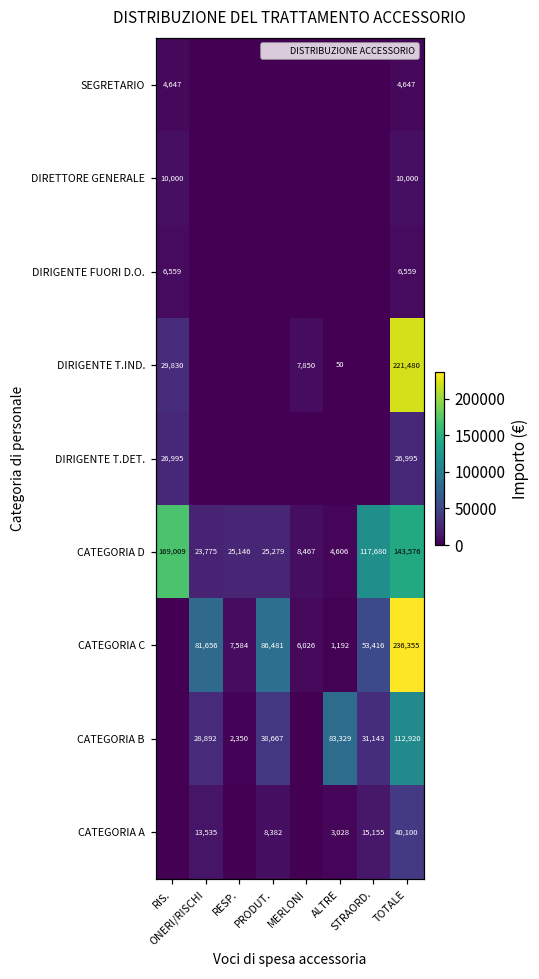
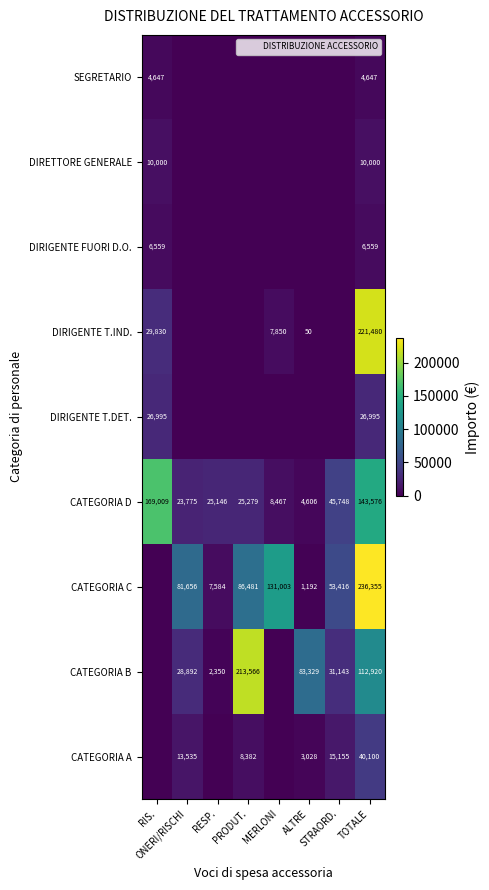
  {
    "SEGRETARIO": {
      "RIS.": "4,647",
      "TOTALE": "4,647"
    },
    "DIRETTORE GENERALE": {
      "RIS.": "10,000",
      "TOTALE": "10,000"
    },
    "DIRIGENTE FUORI D.O.": {
      "RIS.": "6,559",
      "TOTALE": "6,559"
    },
    "DIRIGENTE T.IND.": {
      "RIS.": "29,830",
      "MERLONI": "7,850",
      "ALTRE": "50",
      "TOTALE": "221,480"
    },
    "DIRIGENTE T.DET.": {
      "RIS.": "26,995",
      "TOTALE": "26,995"
    },
    "CATEGORIA D": {
      "RIS.": "169,009",
      "ONERI/RISCHI": "23,775",
      "RESP.": "25,146",
      "PRODUT.": "25,279",
      "MERLONI": "8,467",
      "ALTRE": "4,606",
-     "STRAORD.": "117,680",
+     "STRAORD.": "45,748",
      "TOTALE": "143,576"
    },
    "CATEGORIA C": {
      "ONERI/RISCHI": "81,656",
      "RESP.": "7,584",
      "PRODUT.": "86,481",
-     "MERLONI": "6,026",
+     "MERLONI": "131,003",
      "ALTRE": "1,192",
      "STRAORD.": "53,416",
      "TOTALE": "236,355"
    },
    "CATEGORIA B": {
      "ONERI/RISCHI": "28,892",
      "RESP.": "2,350",
-     "PRODUT.": "38,667",
+     "PRODUT.": "213,566",
      "ALTRE": "83,329",
      "STRAORD.": "31,143",
      "TOTALE": "112,920"
    },
    "CATEGORIA A": {
      "ONERI/RISCHI": "13,535",
      "PRODUT.": "8,382",
      "ALTRE": "3,028",
      "STRAORD.": "15,155",
      "TOTALE": "40,100"
    }
  }
